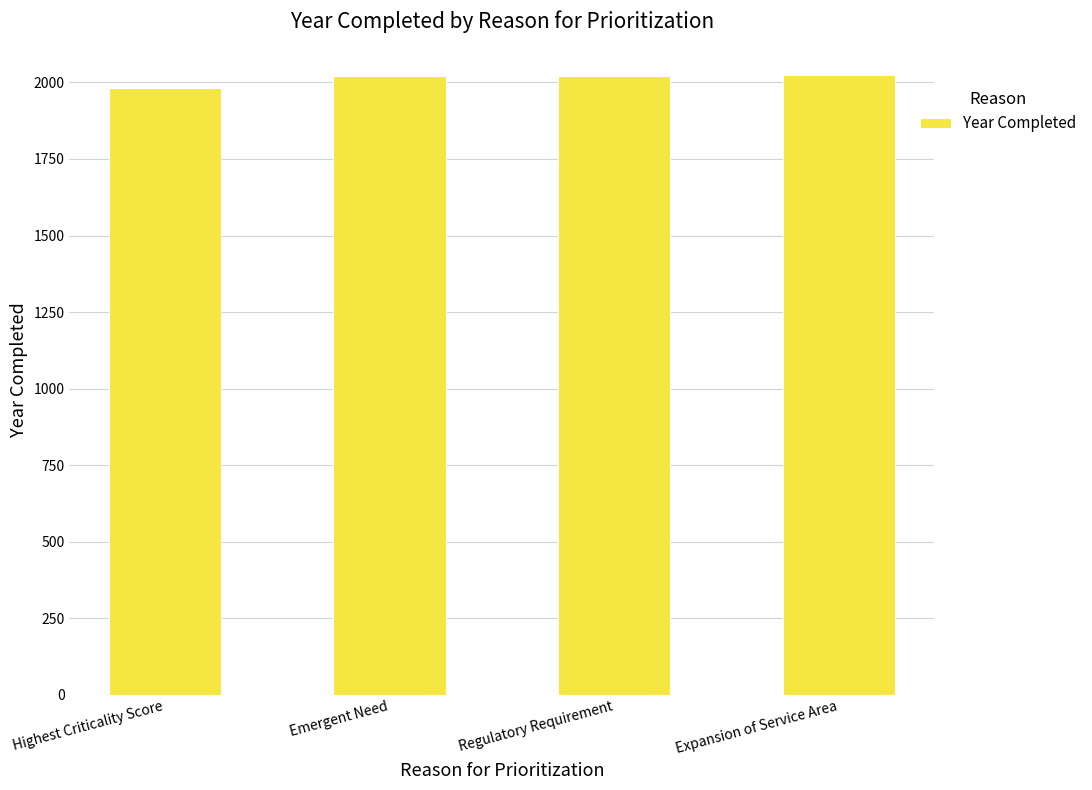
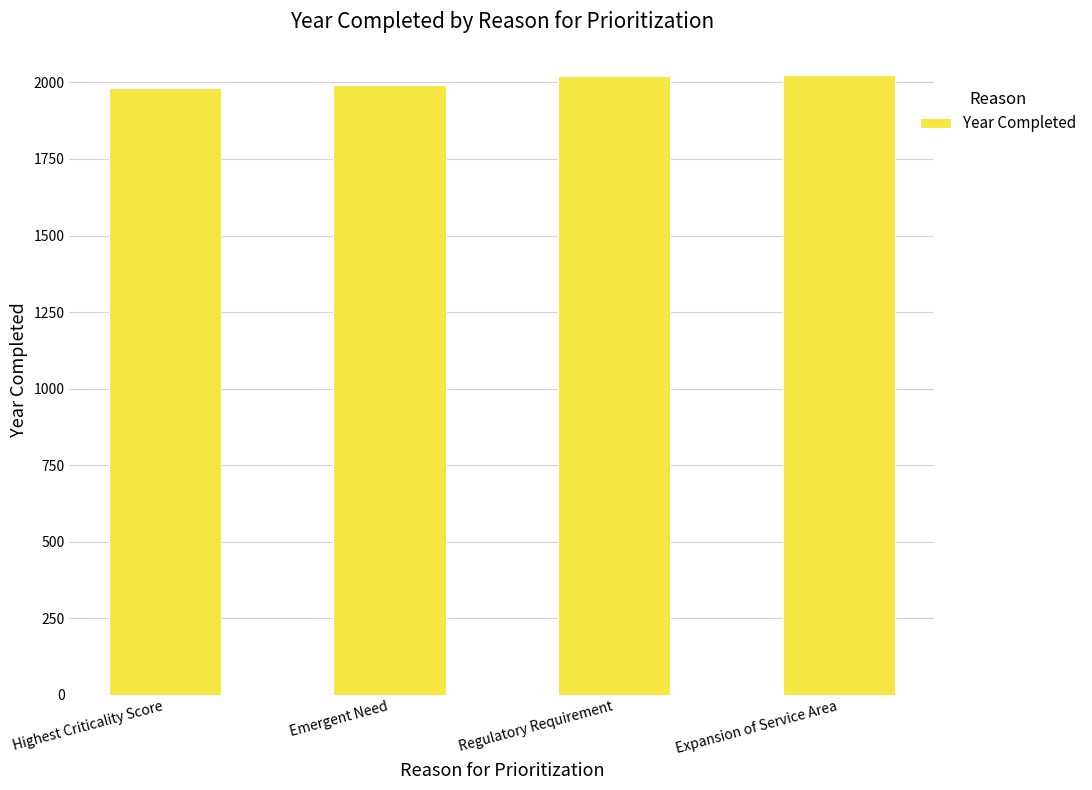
  {
    "Highest Criticality Score": 1980,
-   "Emergent Need": 2020,
+   "Emergent Need": 1990,
    "Regulatory Requirement": 2020,
    "Expansion of Service Area": 2020
  }
